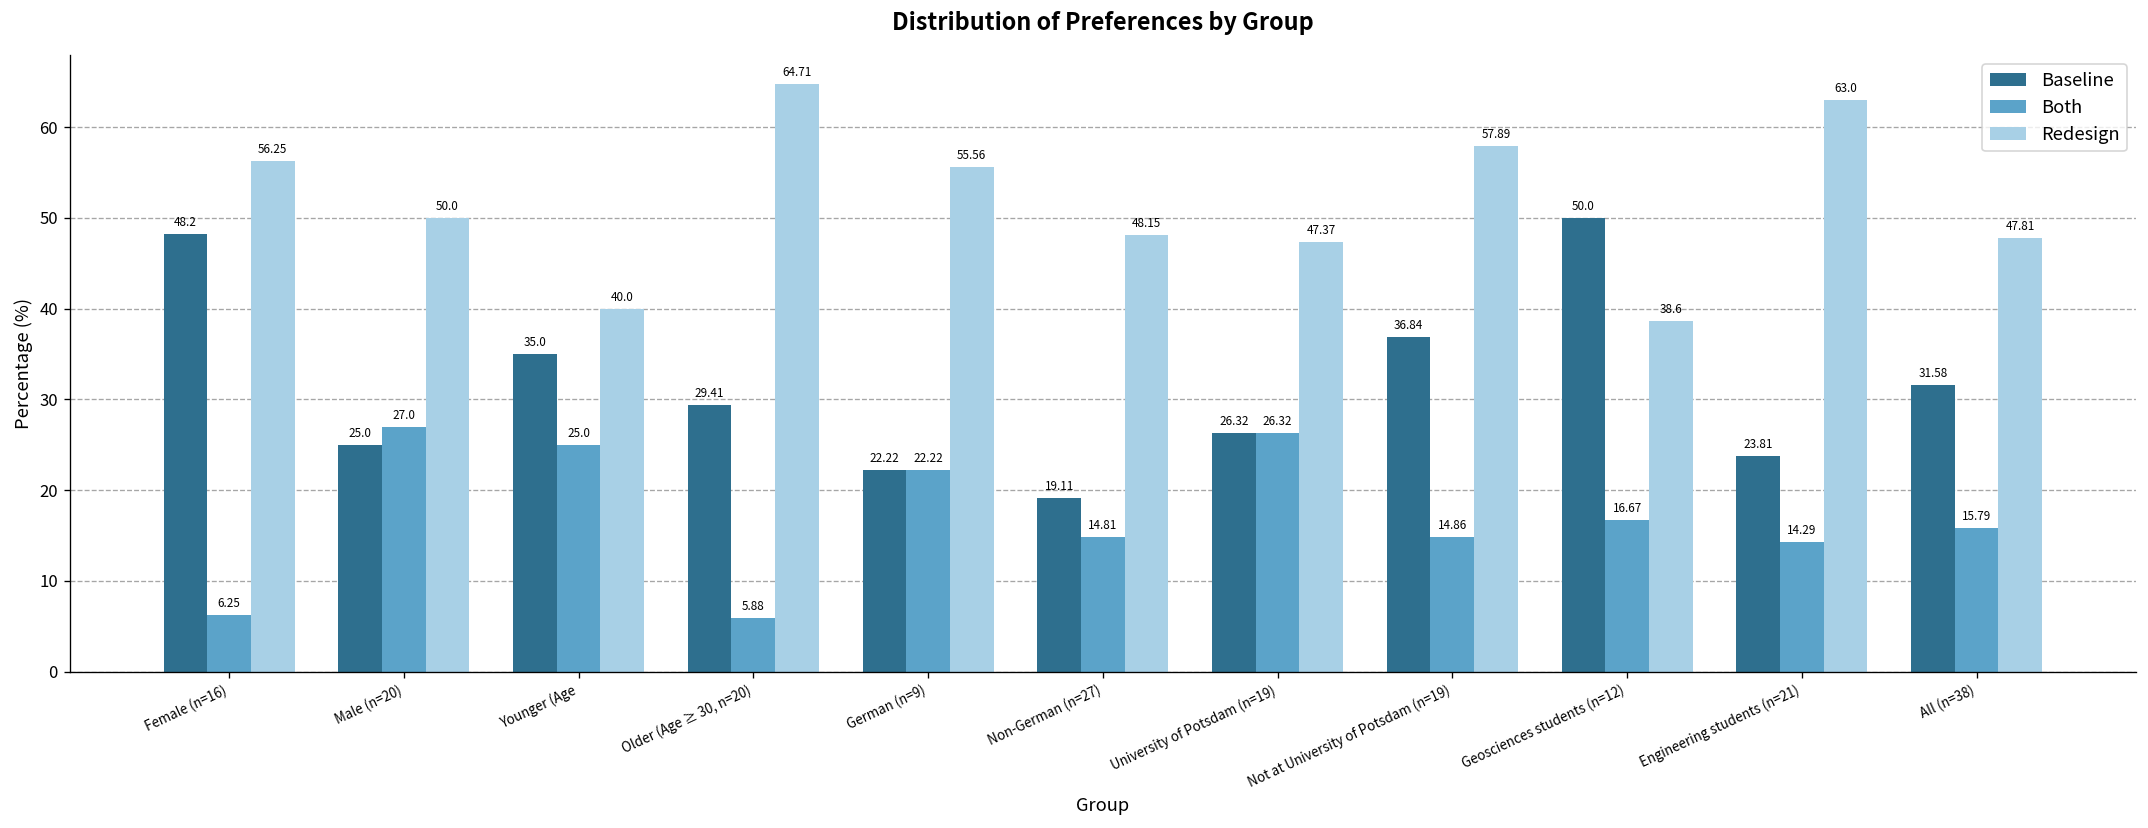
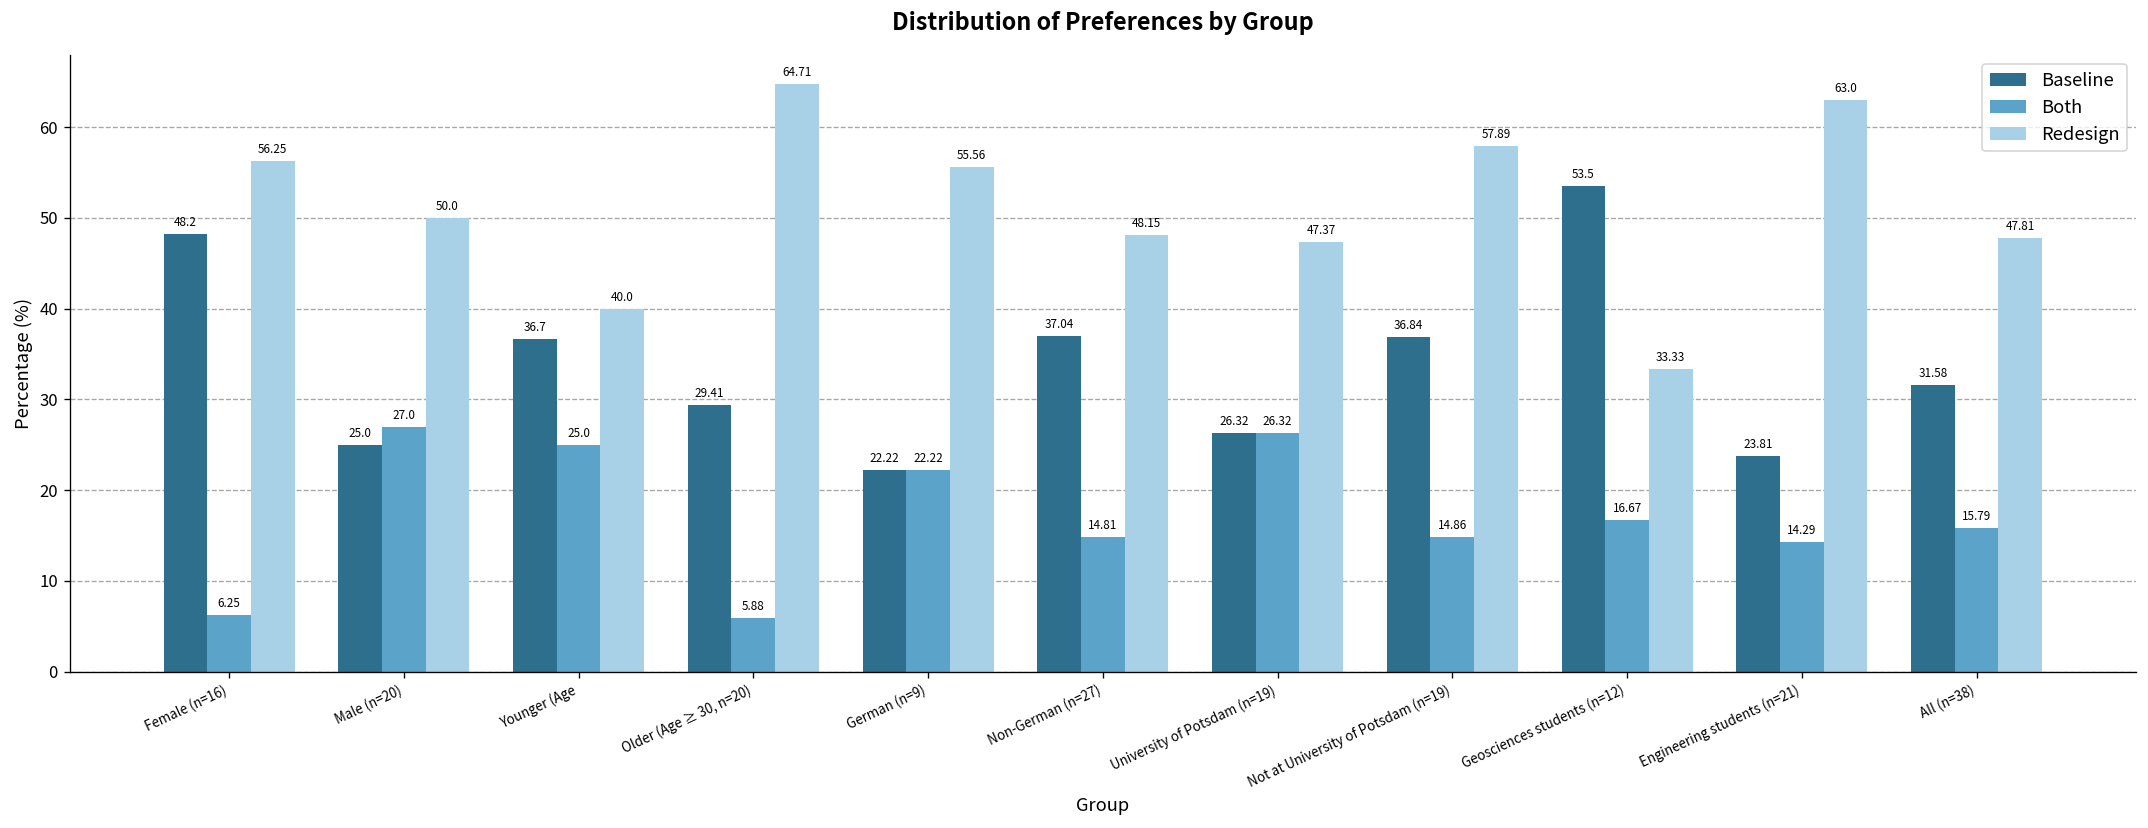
  {
    "Baseline": {
      "Female (n=16)": 48.2,
      "Male (n=20)": 25.0,
-     "Younger (Age": 35.0,
+     "Younger (Age": 36.7,
      "Older (Age ≥ 30, n=20)": 29.41,
      "German (n=9)": 22.22,
-     "Non-German (n=27)": 19.11,
+     "Non-German (n=27)": 37.04,
      "University of Potsdam (n=19)": 26.32,
      "Not at University of Potsdam (n=19)": 36.84,
-     "Geosciences students (n=12)": 50.0,
+     "Geosciences students (n=12)": 53.5,
      "Engineering students (n=21)": 23.81,
      "All (n=38)": 31.58
    },
    "Both": {
      "Female (n=16)": 6.25,
      "Male (n=20)": 27.0,
      "Younger (Age": 25.0,
      "Older (Age ≥ 30, n=20)": 5.88,
      "German (n=9)": 22.22,
      "Non-German (n=27)": 14.81,
      "University of Potsdam (n=19)": 26.32,
      "Not at University of Potsdam (n=19)": 14.86,
      "Geosciences students (n=12)": 16.67,
      "Engineering students (n=21)": 14.29,
      "All (n=38)": 15.79
    },
    "Redesign": {
      "Female (n=16)": 56.25,
      "Male (n=20)": 50.0,
      "Younger (Age": 40.0,
      "Older (Age ≥ 30, n=20)": 64.71,
      "German (n=9)": 55.56,
      "Non-German (n=27)": 48.15,
      "University of Potsdam (n=19)": 47.37,
      "Not at University of Potsdam (n=19)": 57.89,
-     "Geosciences students (n=12)": 38.6,
+     "Geosciences students (n=12)": 33.33,
      "Engineering students (n=21)": 63.0,
      "All (n=38)": 47.81
    }
  }
